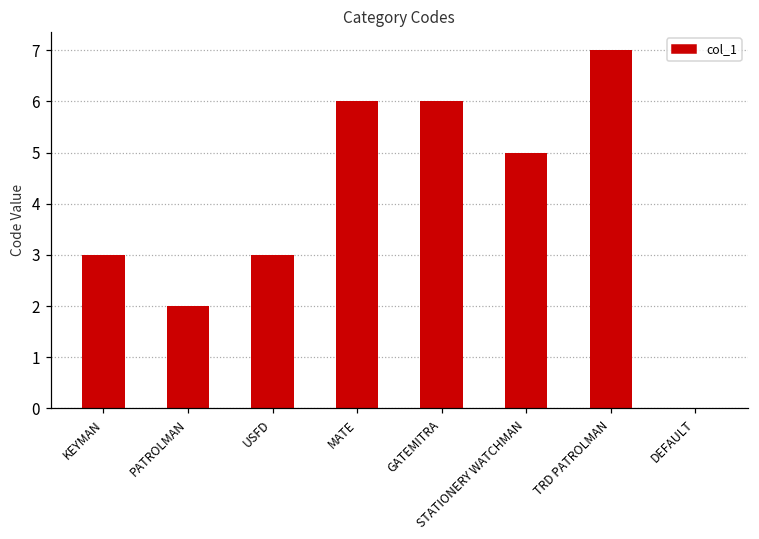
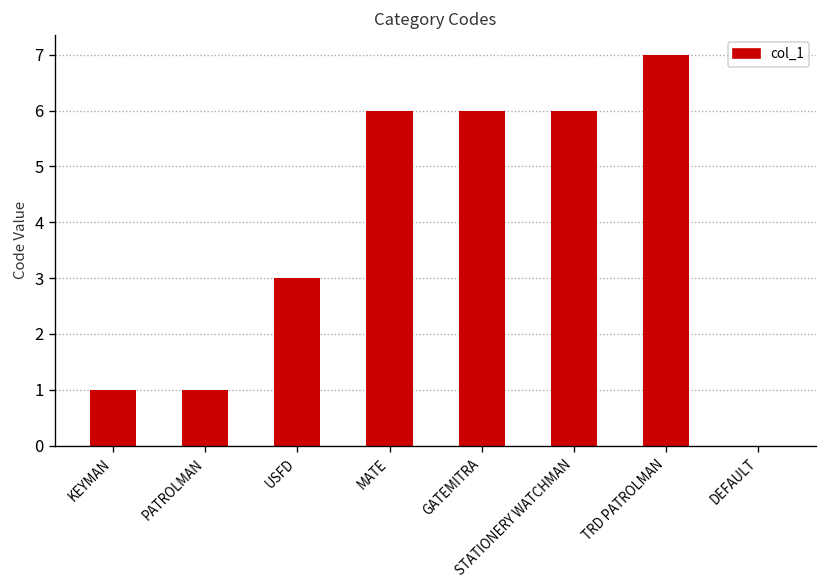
  {
-   "KEYMAN": 3,
-   "PATROLMAN": 2,
+   "KEYMAN": 1,
+   "PATROLMAN": 1,
    "USFD": 3,
    "MATE": 6,
    "GATEMITRA": 6,
-   "STATIONERY WATCHMAN": 5,
+   "STATIONERY WATCHMAN": 6,
    "TRD PATROLMAN": 7,
    "DEFAULT": 0
  }
